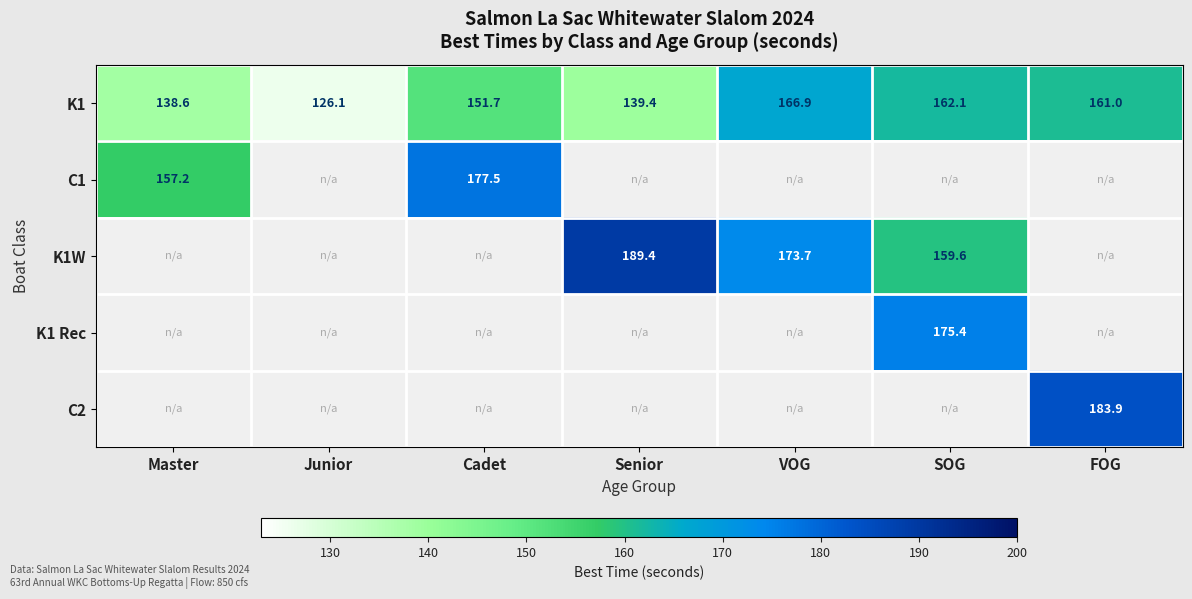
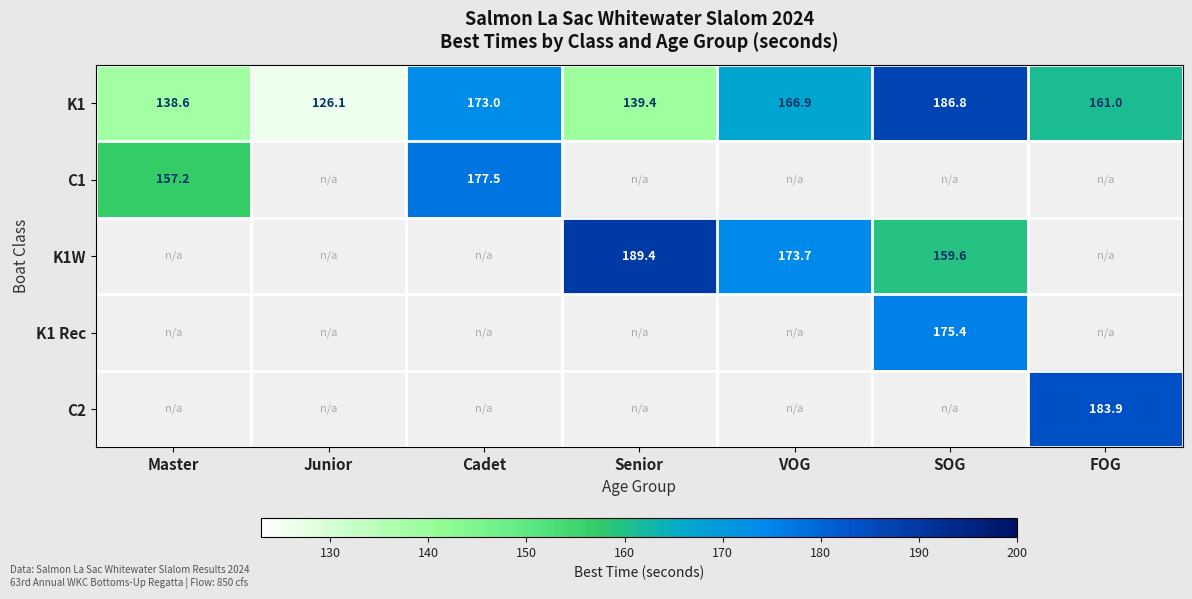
  {
    "K1": {
      "Master": 138.6,
      "Junior": 126.1,
-     "Cadet": 151.7,
+     "Cadet": 173.0,
      "Senior": 139.4,
      "VOG": 166.9,
-     "SOG": 162.1,
+     "SOG": 186.8,
      "FOG": 161.0
    },
    "C1": {
      "Master": 157.2,
      "Cadet": 177.5
    },
    "K1W": {
      "Senior": 189.4,
      "VOG": 173.7,
      "SOG": 159.6
    },
    "K1 Rec": {
      "SOG": 175.4
    },
    "C2": {
      "FOG": 183.9
    }
  }
